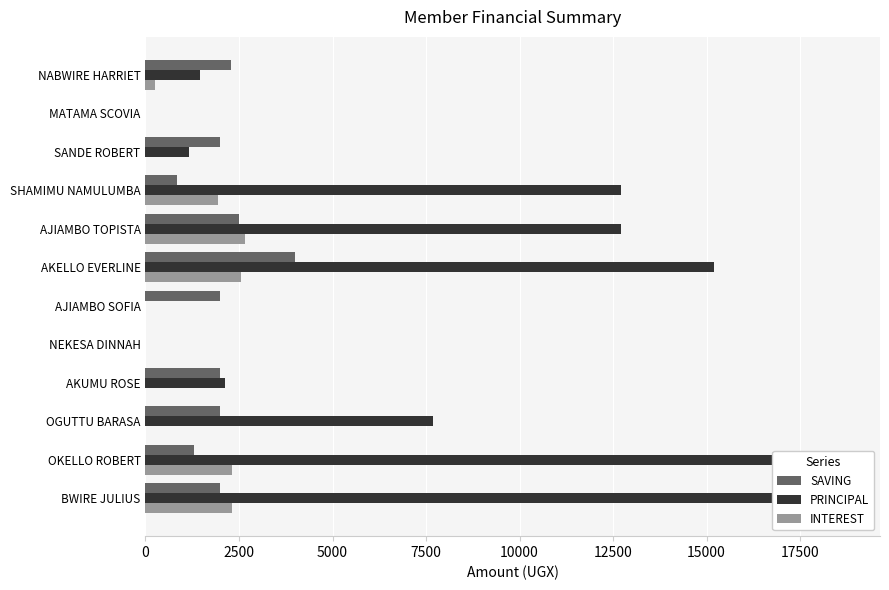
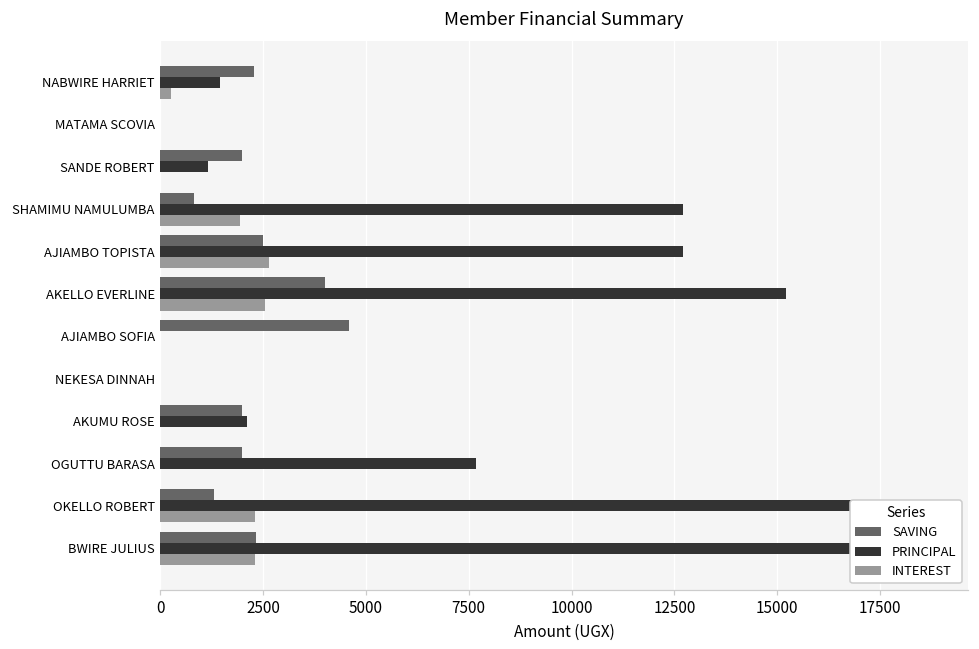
  {
    "SAVING": {
      "NABWIRE HARRIET": 2300,
      "MATAMA SCOVIA": 0,
      "SANDE ROBERT": 2000,
      "SHAMIMU NAMULUMBA": 800,
      "AJIAMBO TOPISTA": 2500,
      "AKELLO EVERLINE": 4000,
-     "AJIAMBO SOFIA": 2000,
+     "AJIAMBO SOFIA": 4600,
      "NEKESA DINNAH": 0,
      "AKUMU ROSE": 2000,
      "OGUTTU BARASA": 2000,
      "OKELLO ROBERT": 1300,
-     "BWIRE JULIUS": 2000
+     "BWIRE JULIUS": 2300
    },
    "PRINCIPAL": {
      "NABWIRE HARRIET": 1500,
      "MATAMA SCOVIA": 0,
      "SANDE ROBERT": 1200,
      "SHAMIMU NAMULUMBA": 12700,
      "AJIAMBO TOPISTA": 12700,
      "AKELLO EVERLINE": 15200,
      "AJIAMBO SOFIA": 0,
      "NEKESA DINNAH": 0,
      "AKUMU ROSE": 2100,
      "OGUTTU BARASA": 7700
    },
    "INTEREST": {
      "NABWIRE HARRIET": 300,
      "MATAMA SCOVIA": 0,
      "SANDE ROBERT": 0,
      "SHAMIMU NAMULUMBA": 1900,
      "AJIAMBO TOPISTA": 2700,
      "AKELLO EVERLINE": 2500,
      "AJIAMBO SOFIA": 0,
      "NEKESA DINNAH": 0,
      "AKUMU ROSE": 0,
      "OGUTTU BARASA": 0,
      "OKELLO ROBERT": 2300,
      "BWIRE JULIUS": 2300
    }
  }
